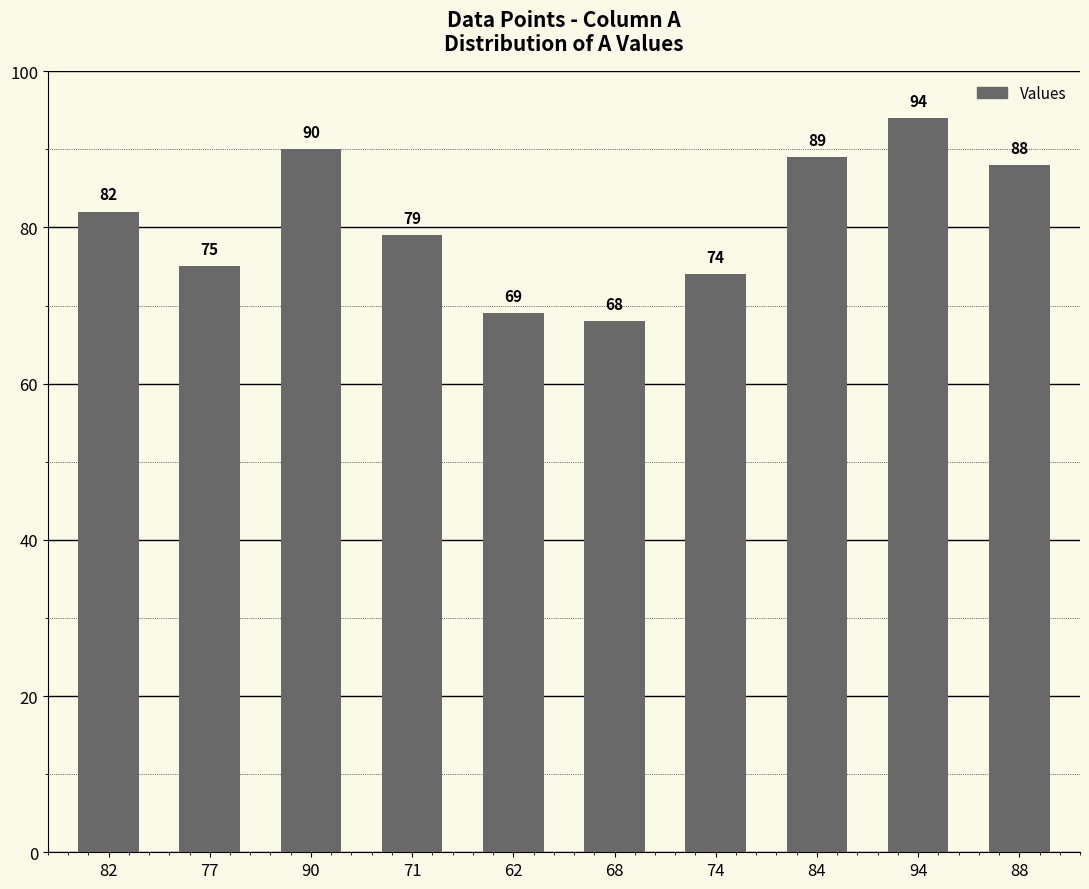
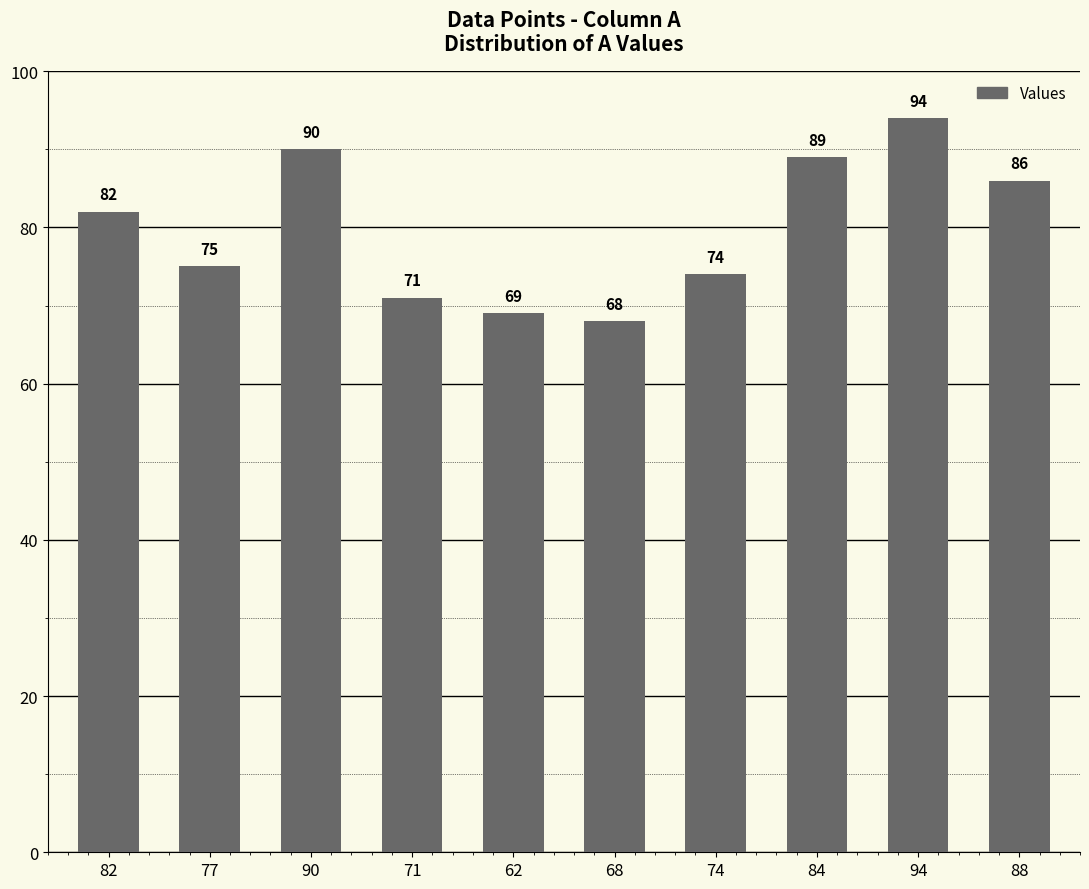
  {
    "82": 82,
    "77": 75,
    "90": 90,
-   "71": 79,
+   "71": 71,
    "62": 69,
    "68": 68,
    "74": 74,
    "84": 89,
    "94": 94,
-   "88": 88
+   "88": 86
  }
